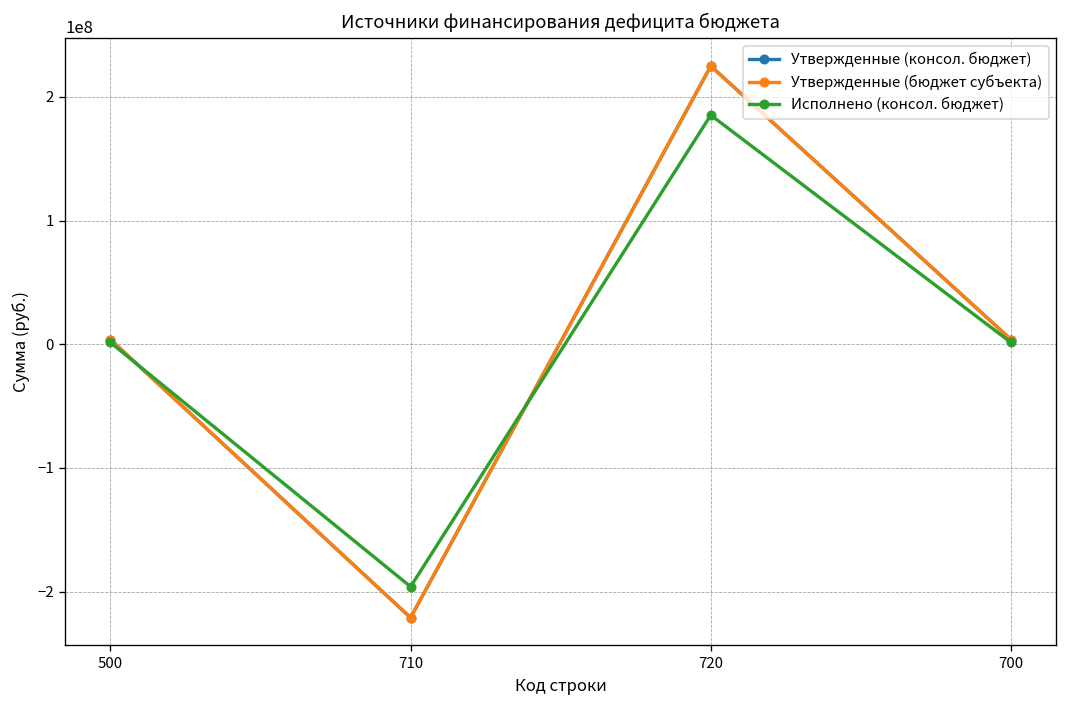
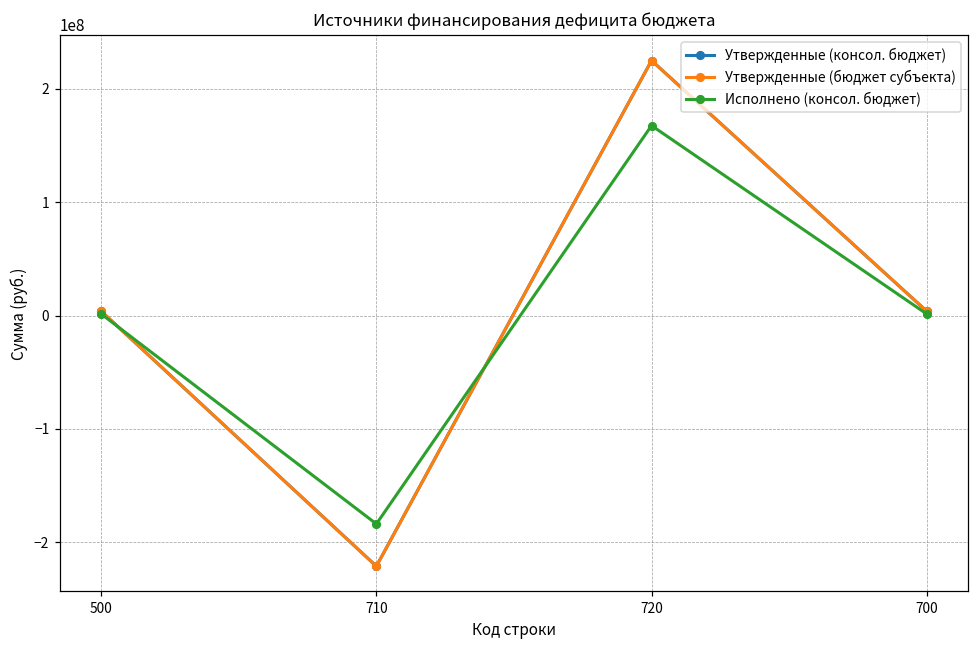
  {
    "Утвержденные (бюджет субъекта)": {
      "710": -221000000,
      "720": 225000000
    },
    "Исполнено (консол. бюджет)": {
-     "710": -196000000,
-     "720": 185000000
+     "710": -184000000,
+     "720": 168000000
    }
  }
